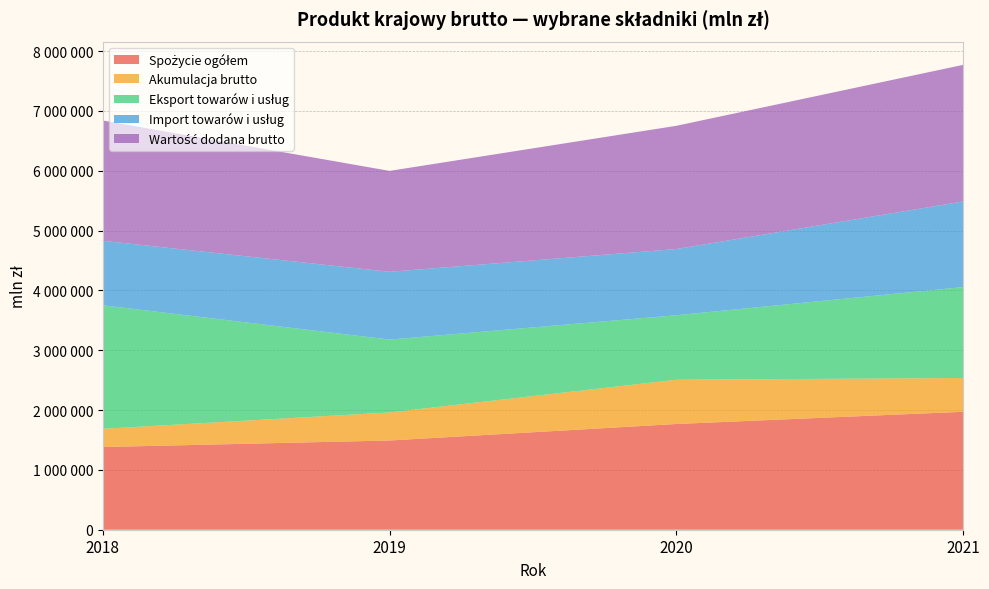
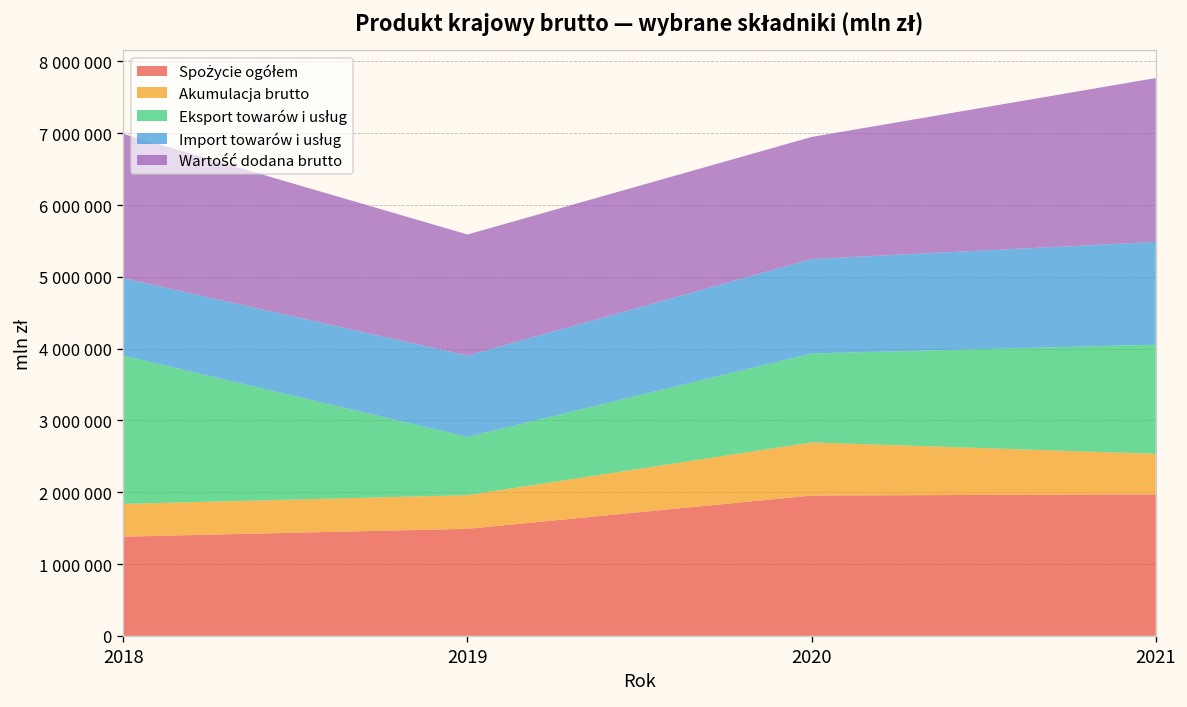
  {
    "Spożycie ogółem": {
      "2018": 1400000,
      "2019": 1500000,
-     "2020": 1800000,
+     "2020": 2000000,
      "2021": 2000000
    },
    "Akumulacja brutto": {
-     "2018": 300000,
+     "2018": 500000,
      "2019": 500000,
      "2020": 700000,
      "2021": 600000
    },
    "Eksport towarów i usług": {
      "2018": 2100000,
-     "2019": 1200000,
-     "2020": 1100000,
+     "2019": 800000,
+     "2020": 1200000,
      "2021": 1500000
    },
    "Import towarów i usług": {
      "2018": 1100000,
      "2019": 1100000,
-     "2020": 1100000,
+     "2020": 1300000,
      "2021": 1400000
    },
    "Wartość dodana brutto": {
      "2018": 2000000,
      "2019": 1700000,
-     "2020": 2100000,
+     "2020": 1700000,
      "2021": 2300000
    }
  }
